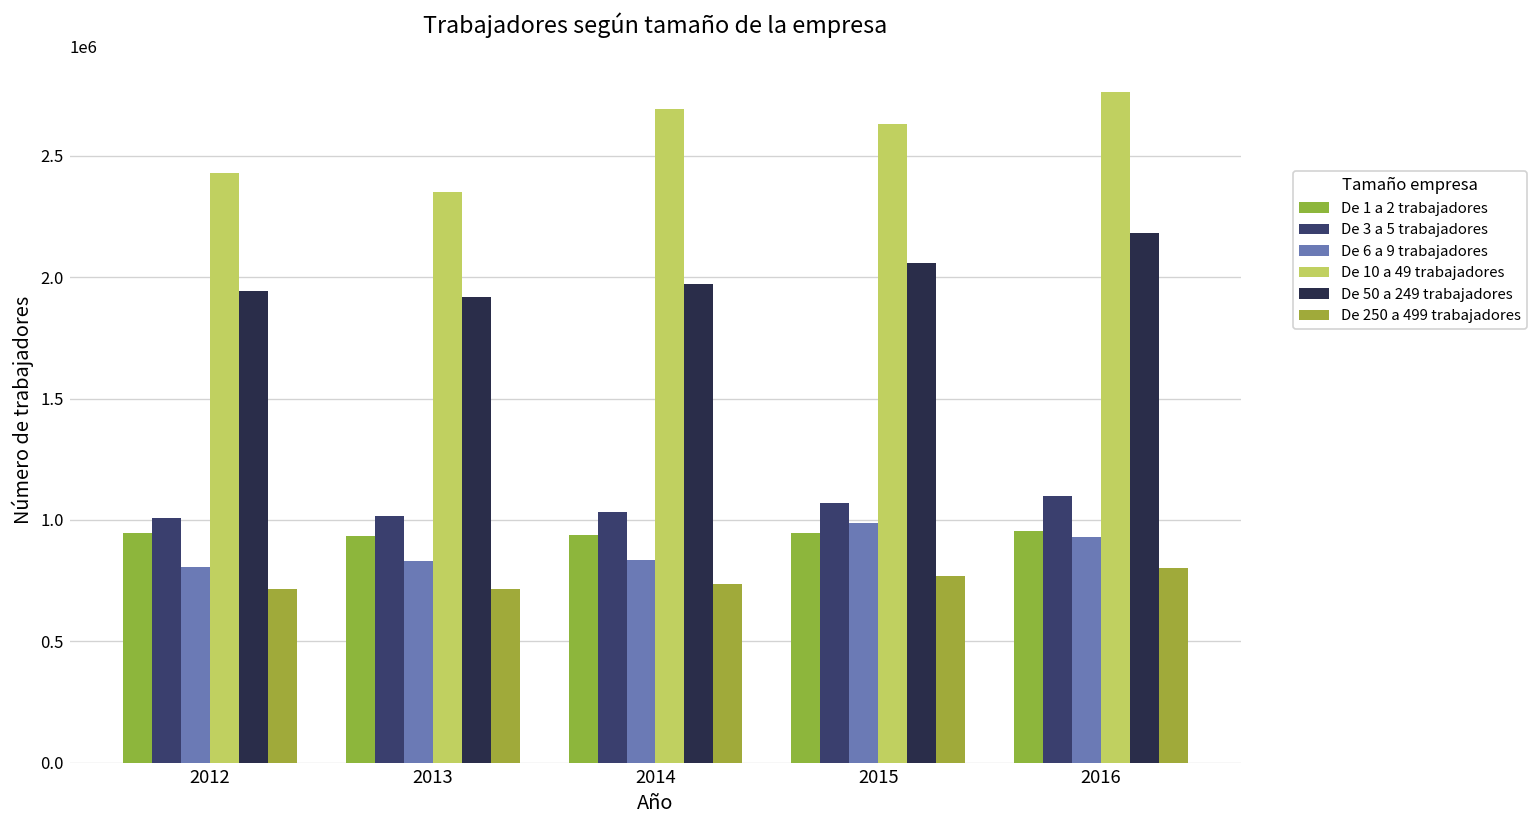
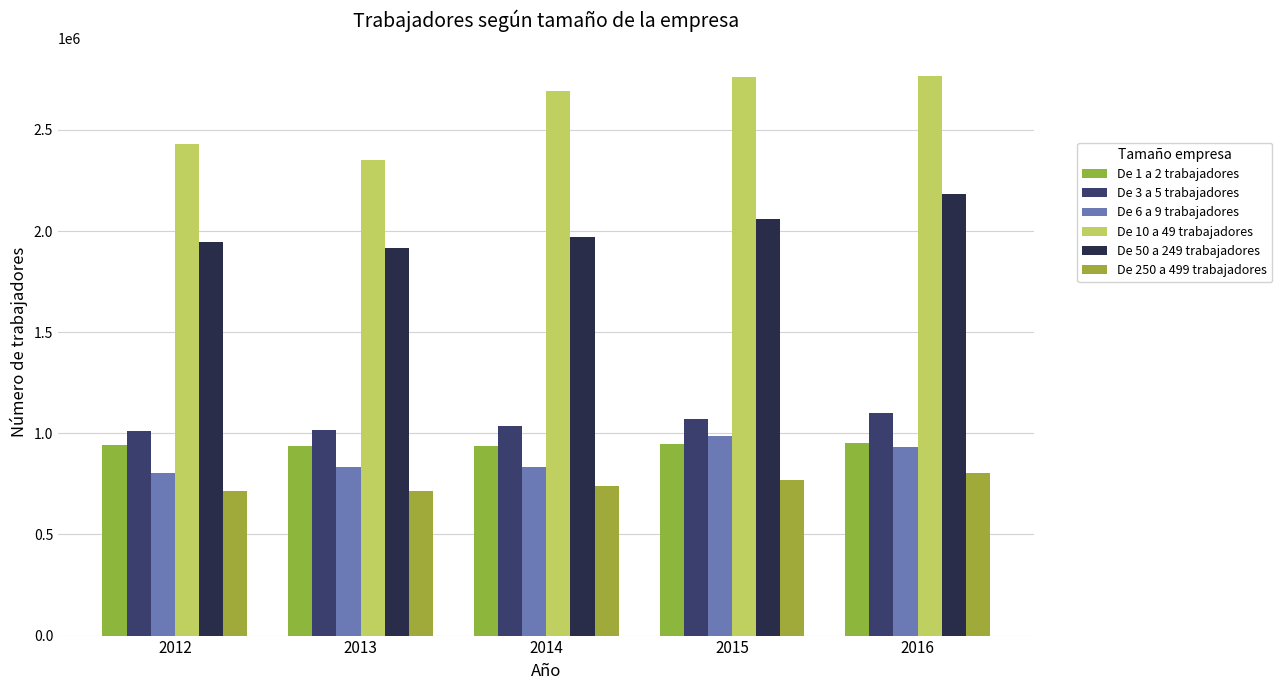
  {
    "De 6 a 9 trabajadores": {
      "2012": 810000,
      "2013": 830000,
      "2014": 830000,
      "2015": 990000,
      "2016": 930000
    },
    "De 10 a 49 trabajadores": {
      "2012": 2430000,
      "2013": 2350000,
      "2014": 2690000,
-     "2015": 2630000,
+     "2015": 2760000,
      "2016": 2770000
    }
  }
